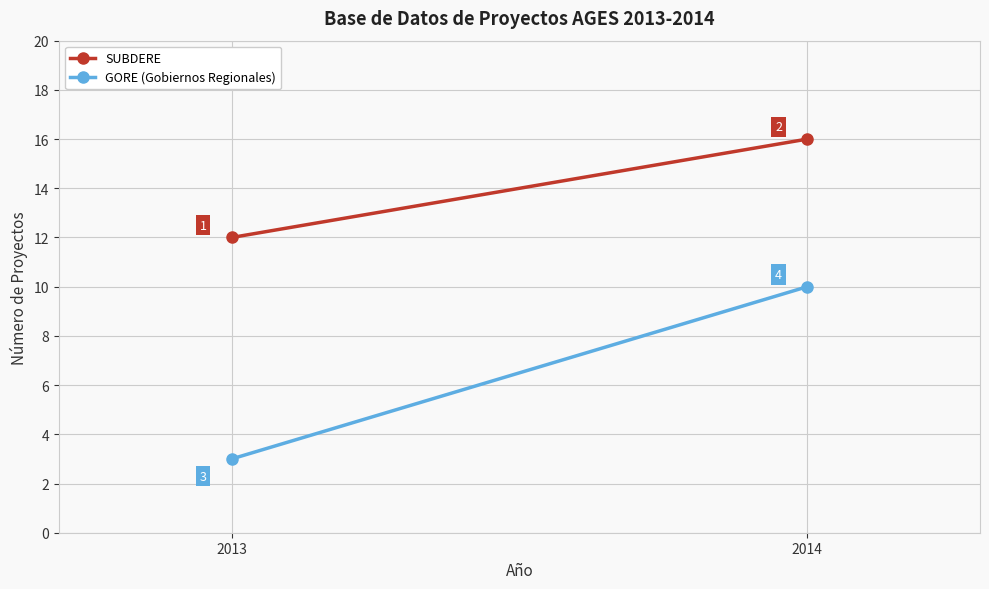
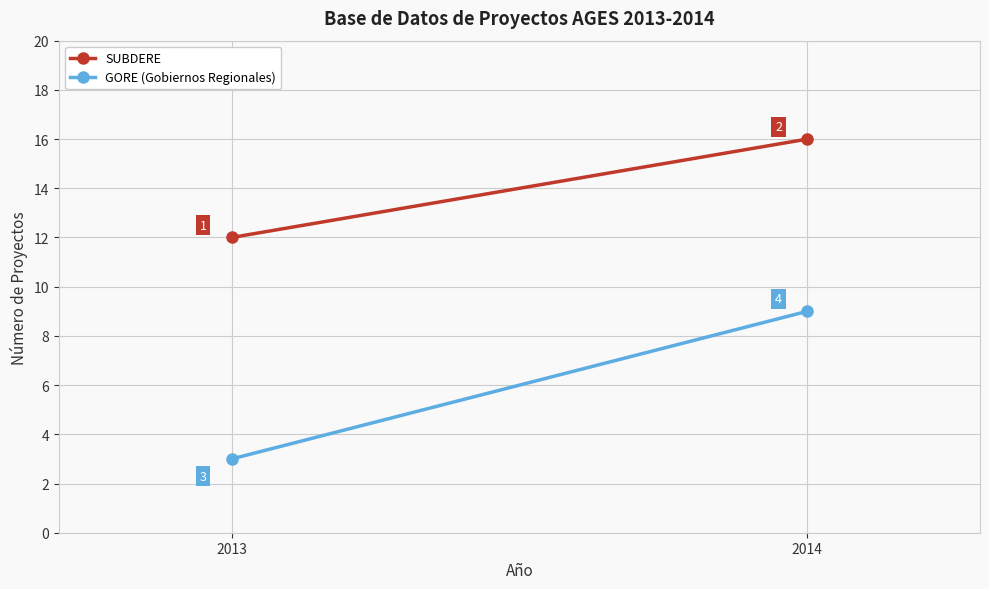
  {
    "SUBDERE": {
      "2013": 12,
      "2014": 16
    },
    "GORE (Gobiernos Regionales)": {
-     "2014": 10
+     "2014": 9
    }
  }
